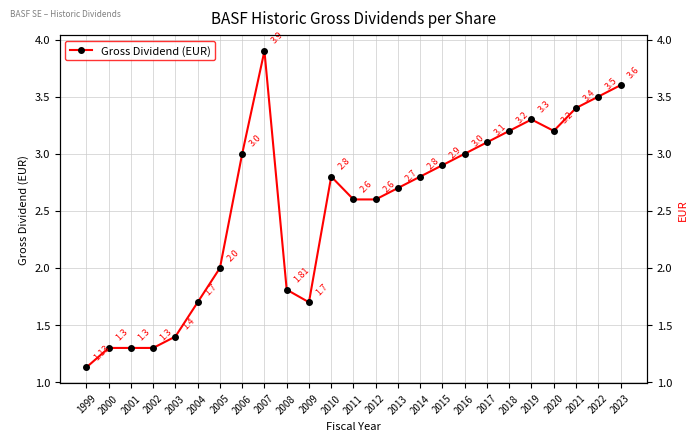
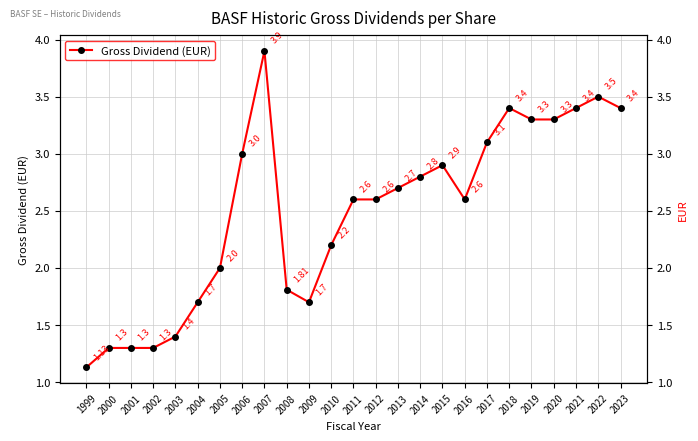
  {
    "2001": 1.3,
    "2002": 1.3,
    "2003": 1.4,
    "2004": 1.7,
    "2005": 2.0,
    "2006": 3.0,
    "2007": 3.9,
    "2008": 1.81,
    "2009": 1.7,
-   "2010": 2.8,
+   "2010": 2.2,
    "2012": 2.6,
-   "2016": 3.0,
-   "2018": 3.2,
+   "2016": 2.6,
+   "2018": 3.4,
    "2019": 3.3,
-   "2020": 3.2,
-   "2023": 3.6
+   "2020": 3.3,
+   "2023": 3.4
  }
